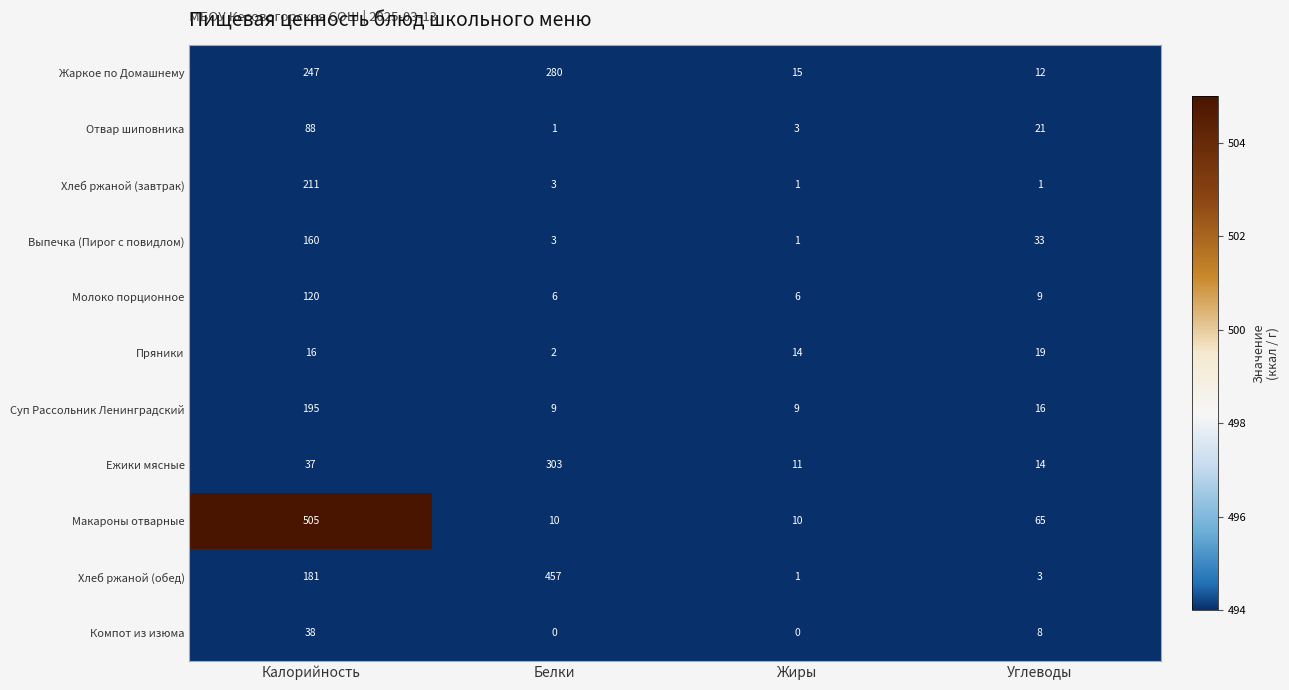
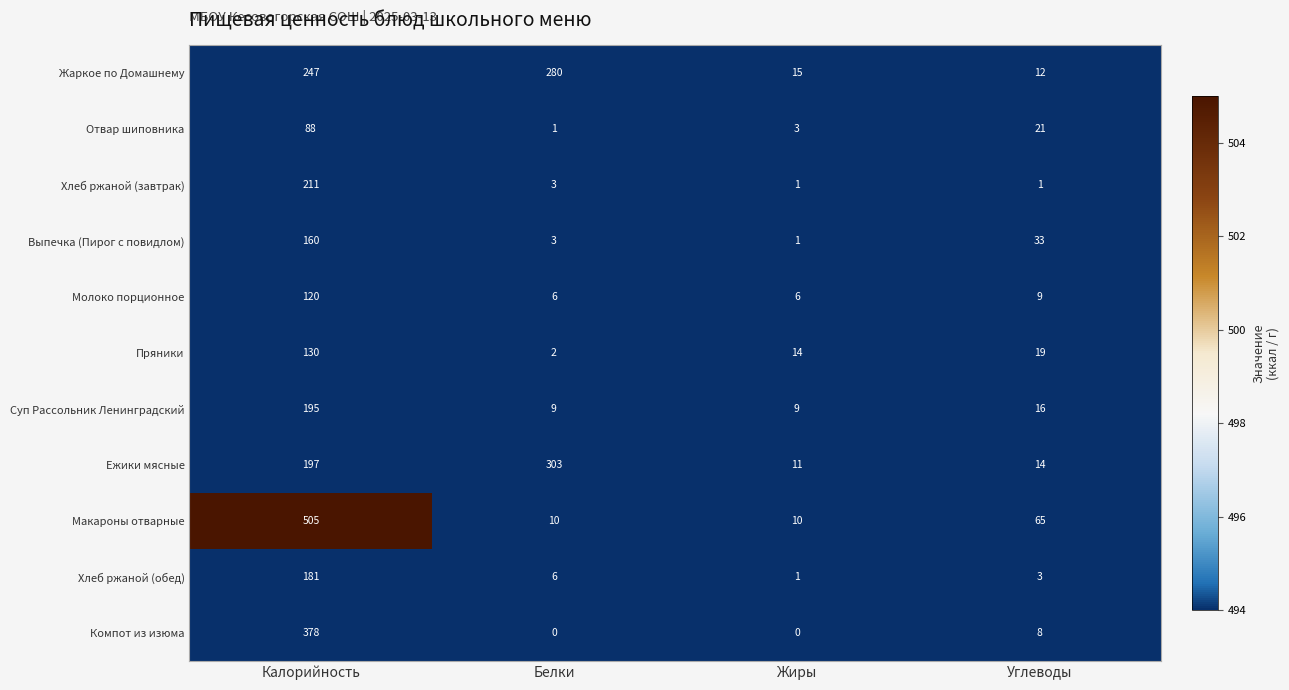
  {
    "Жаркое по Домашнему": {
      "Калорийность": 247,
      "Белки": 280,
      "Жиры": 15,
      "Углеводы": 12
    },
    "Отвар шиповника": {
      "Калорийность": 88,
      "Белки": 1,
      "Жиры": 3,
      "Углеводы": 21
    },
    "Хлеб ржаной (завтрак)": {
      "Калорийность": 211,
      "Белки": 3,
      "Жиры": 1,
      "Углеводы": 1
    },
    "Выпечка (Пирог с повидлом)": {
      "Калорийность": 160,
      "Белки": 3,
      "Жиры": 1,
      "Углеводы": 33
    },
    "Молоко порционное": {
      "Калорийность": 120,
      "Белки": 6,
      "Жиры": 6,
      "Углеводы": 9
    },
    "Пряники": {
-     "Калорийность": 16,
+     "Калорийность": 130,
      "Белки": 2,
      "Жиры": 14,
      "Углеводы": 19
    },
    "Суп Рассольник Ленинградский": {
      "Калорийность": 195,
      "Белки": 9,
      "Жиры": 9,
      "Углеводы": 16
    },
    "Ежики мясные": {
-     "Калорийность": 37,
+     "Калорийность": 197,
      "Белки": 303,
      "Жиры": 11,
      "Углеводы": 14
    },
    "Макароны отварные": {
      "Калорийность": 505,
      "Белки": 10,
      "Жиры": 10,
      "Углеводы": 65
    },
    "Хлеб ржаной (обед)": {
      "Калорийность": 181,
-     "Белки": 457,
+     "Белки": 6,
      "Жиры": 1,
      "Углеводы": 3
    },
    "Компот из изюма": {
-     "Калорийность": 38,
+     "Калорийность": 378,
      "Белки": 0,
      "Жиры": 0,
      "Углеводы": 8
    }
  }
